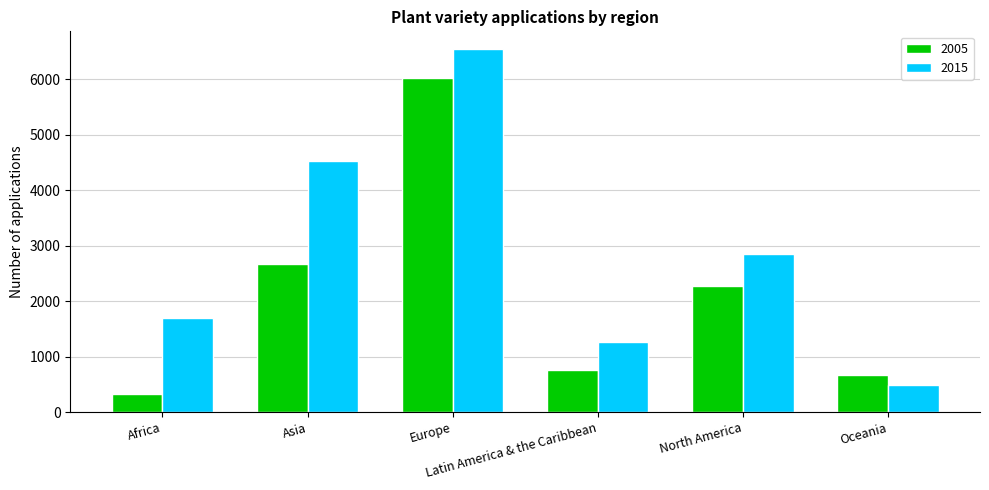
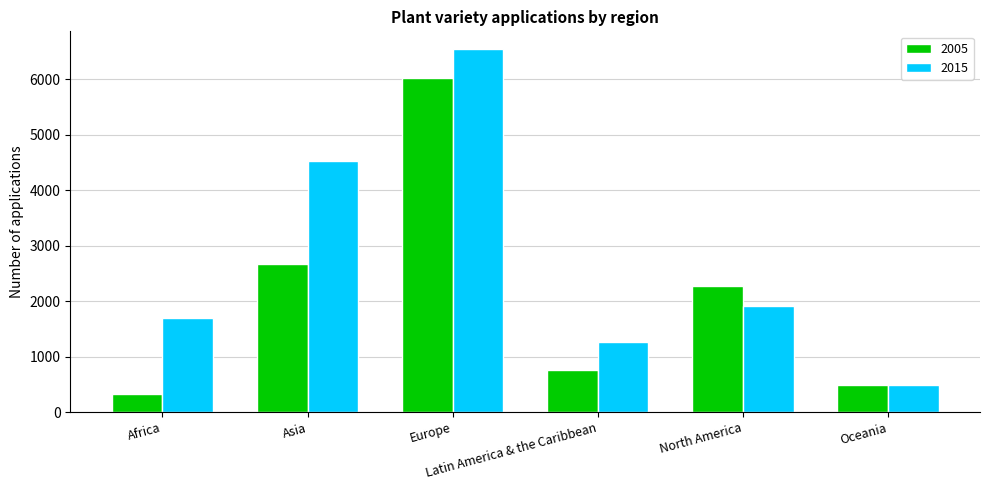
  {
    "2005": {
      "Africa": 300,
      "Asia": 2700,
      "Europe": 6000,
      "Latin America & the Caribbean": 800,
      "North America": 2300,
-     "Oceania": 700
+     "Oceania": 500
    },
    "2015": {
      "Africa": 1700,
      "Asia": 4500,
      "Europe": 6500,
      "Latin America & the Caribbean": 1300,
-     "North America": 2900,
+     "North America": 1900,
      "Oceania": 500
    }
  }
